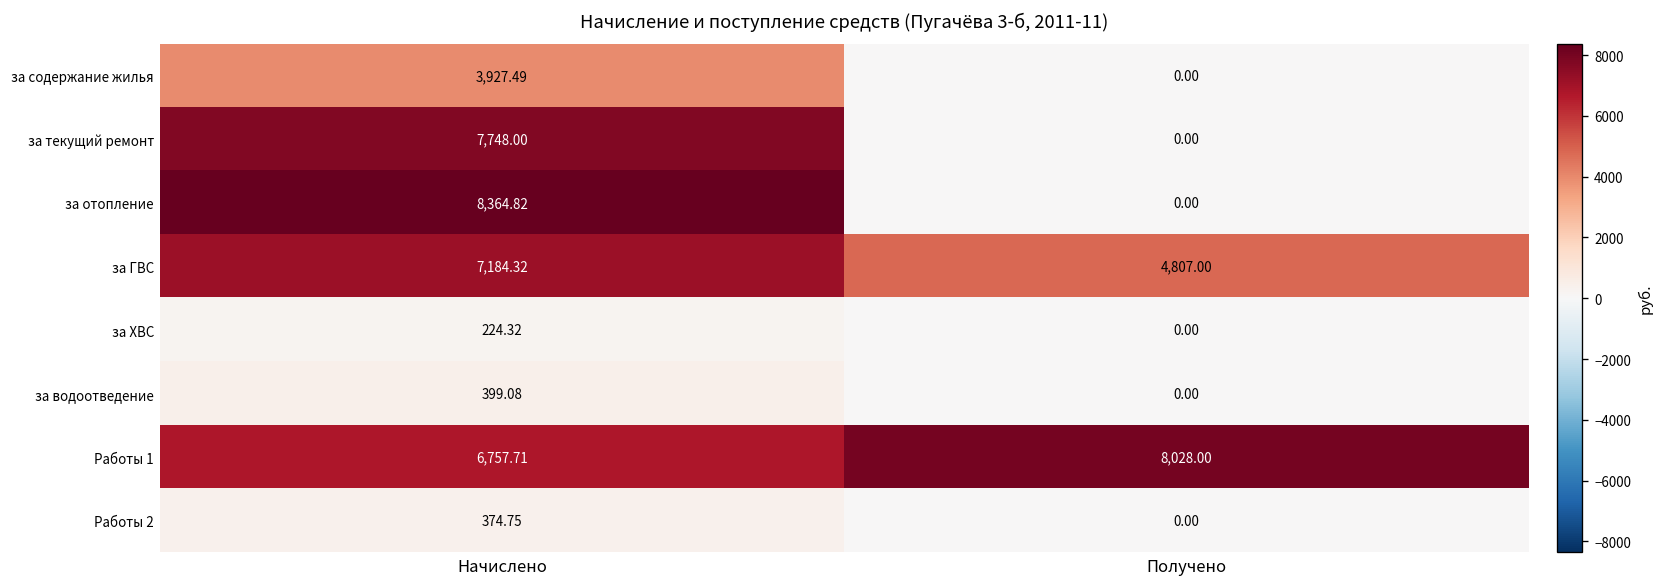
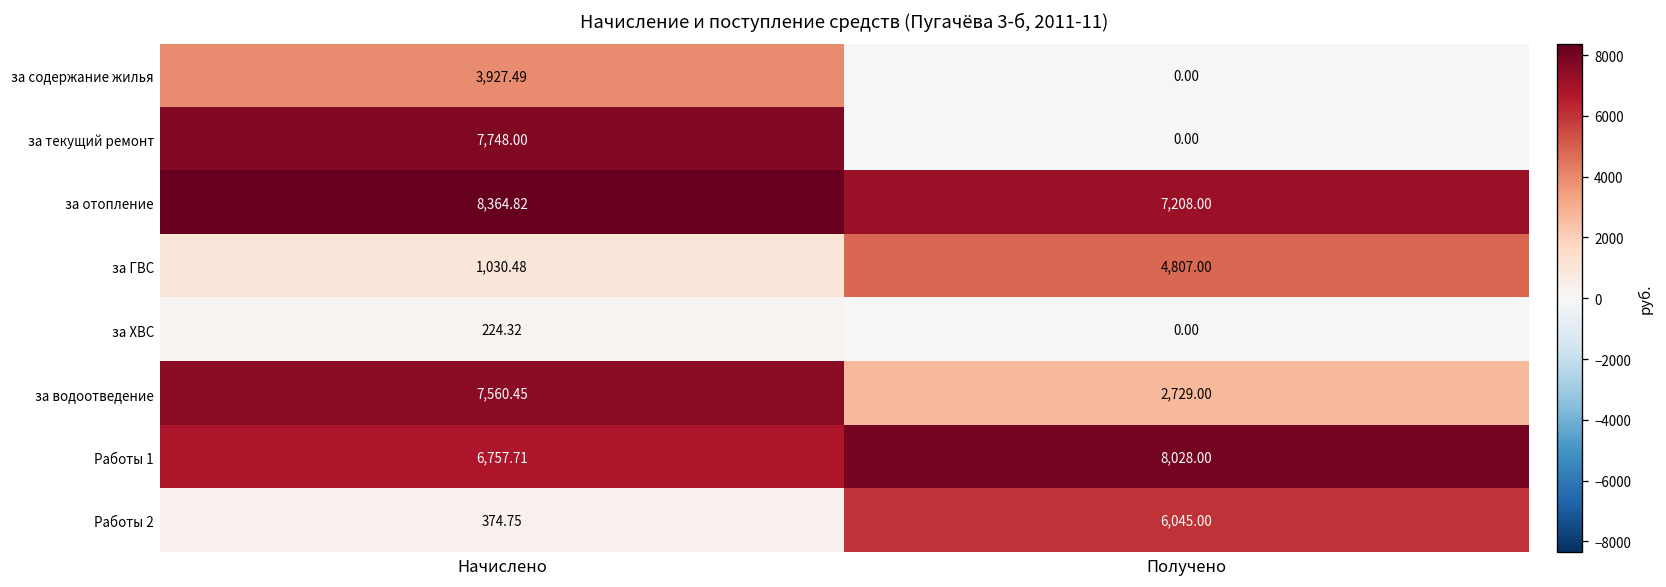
  {
    "за содержание жилья": {
      "Начислено": "3,927.49",
      "Получено": "0.00"
    },
    "за текущий ремонт": {
      "Начислено": "7,748.00",
      "Получено": "0.00"
    },
    "за отопление": {
      "Начислено": "8,364.82",
-     "Получено": "0.00"
+     "Получено": "7,208.00"
    },
    "за ГВС": {
-     "Начислено": "7,184.32",
+     "Начислено": "1,030.48",
      "Получено": "4,807.00"
    },
    "за ХВС": {
      "Начислено": "224.32",
      "Получено": "0.00"
    },
    "за водоотведение": {
-     "Начислено": "399.08",
-     "Получено": "0.00"
+     "Начислено": "7,560.45",
+     "Получено": "2,729.00"
    },
    "Работы 1": {
      "Начислено": "6,757.71",
      "Получено": "8,028.00"
    },
    "Работы 2": {
      "Начислено": "374.75",
-     "Получено": "0.00"
+     "Получено": "6,045.00"
    }
  }
